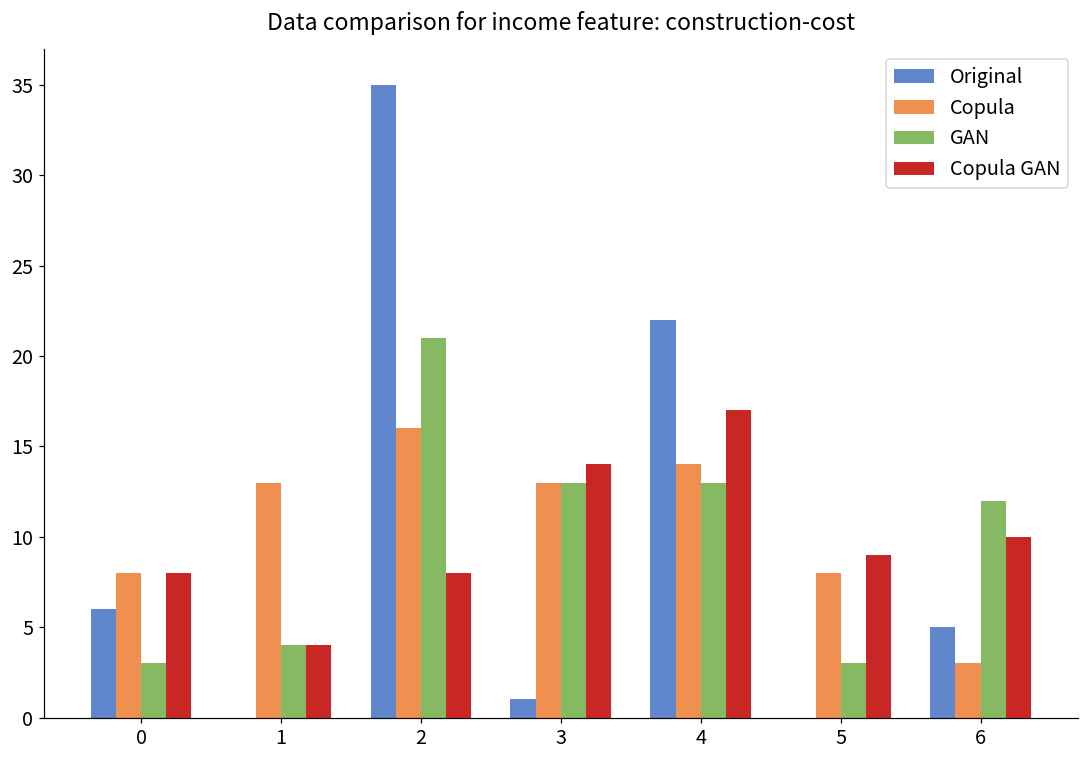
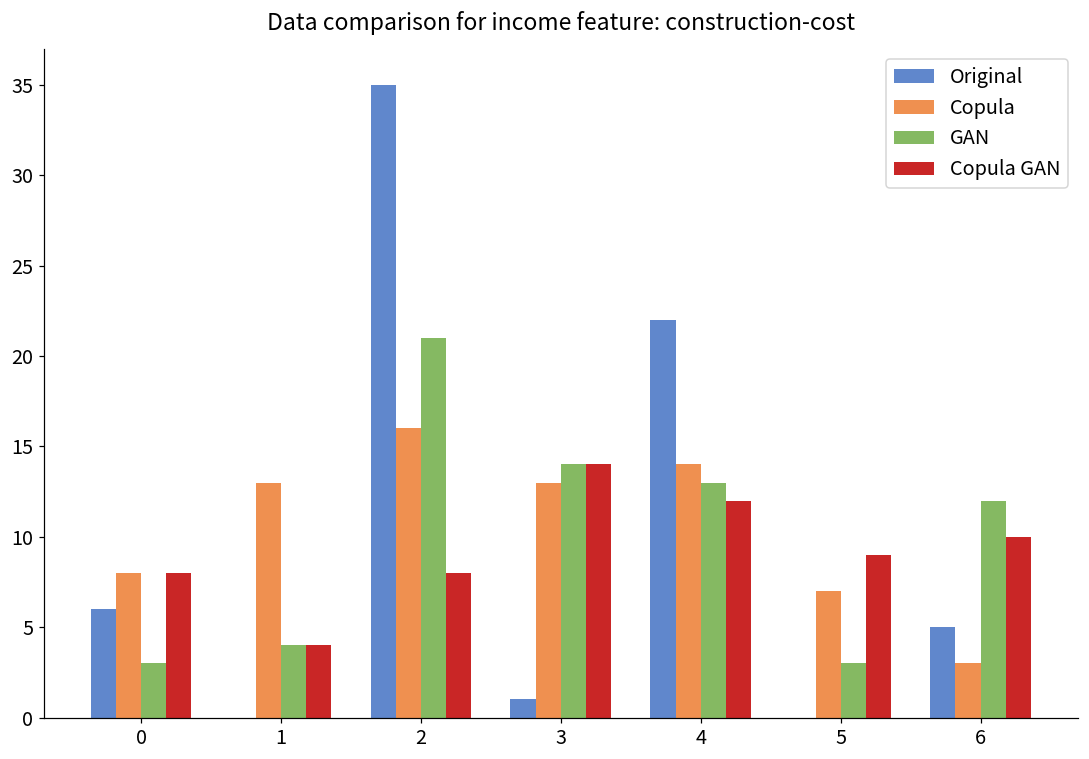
  {
    "Original": {
      "0": 6,
      "1": 0,
      "2": 35,
      "3": 1,
      "4": 22,
      "5": 0,
      "6": 5
    },
    "Copula": {
      "0": 8,
      "1": 13,
      "2": 16,
      "3": 13,
      "4": 14,
-     "5": 8,
+     "5": 7,
      "6": 3
    },
    "GAN": {
      "0": 3,
      "1": 4,
      "2": 21,
-     "3": 13,
+     "3": 14,
      "4": 13,
      "5": 3,
      "6": 12
    },
    "Copula GAN": {
      "0": 8,
      "1": 4,
      "2": 8,
      "3": 14,
-     "4": 17,
+     "4": 12,
      "5": 9,
      "6": 10
    }
  }
